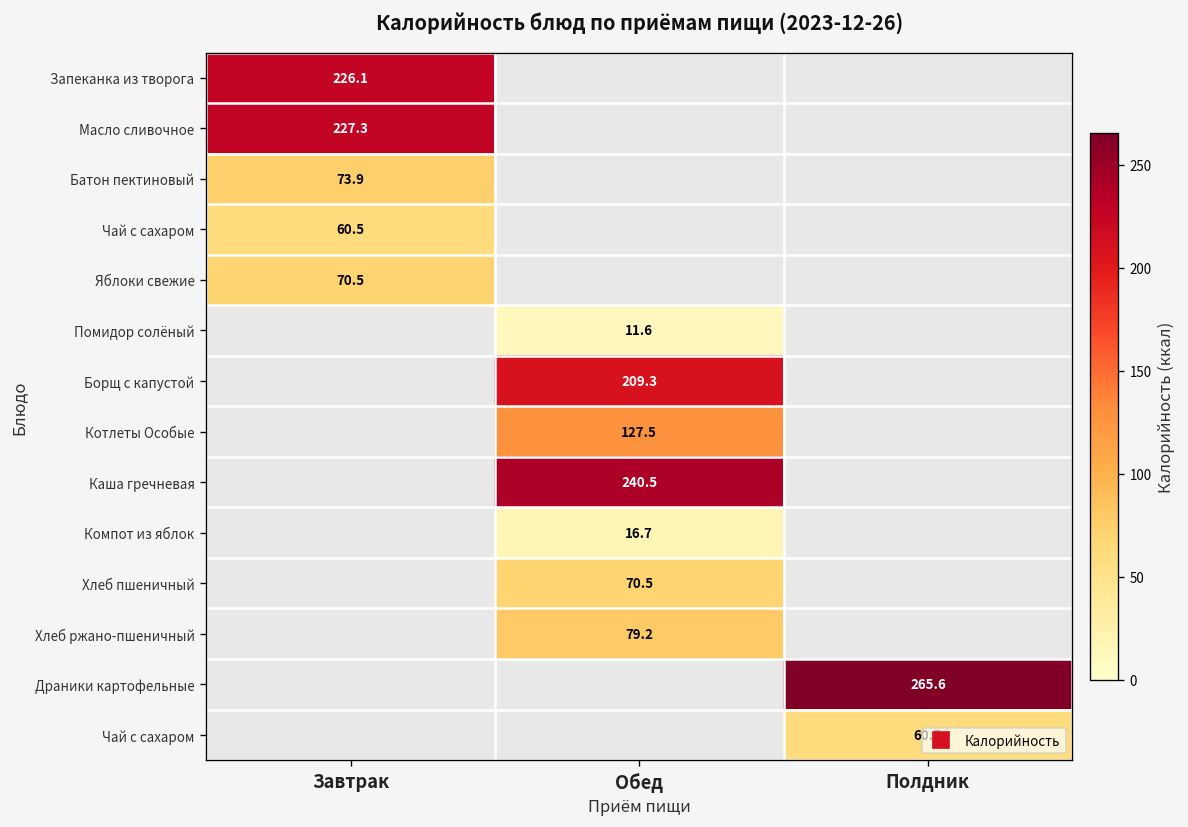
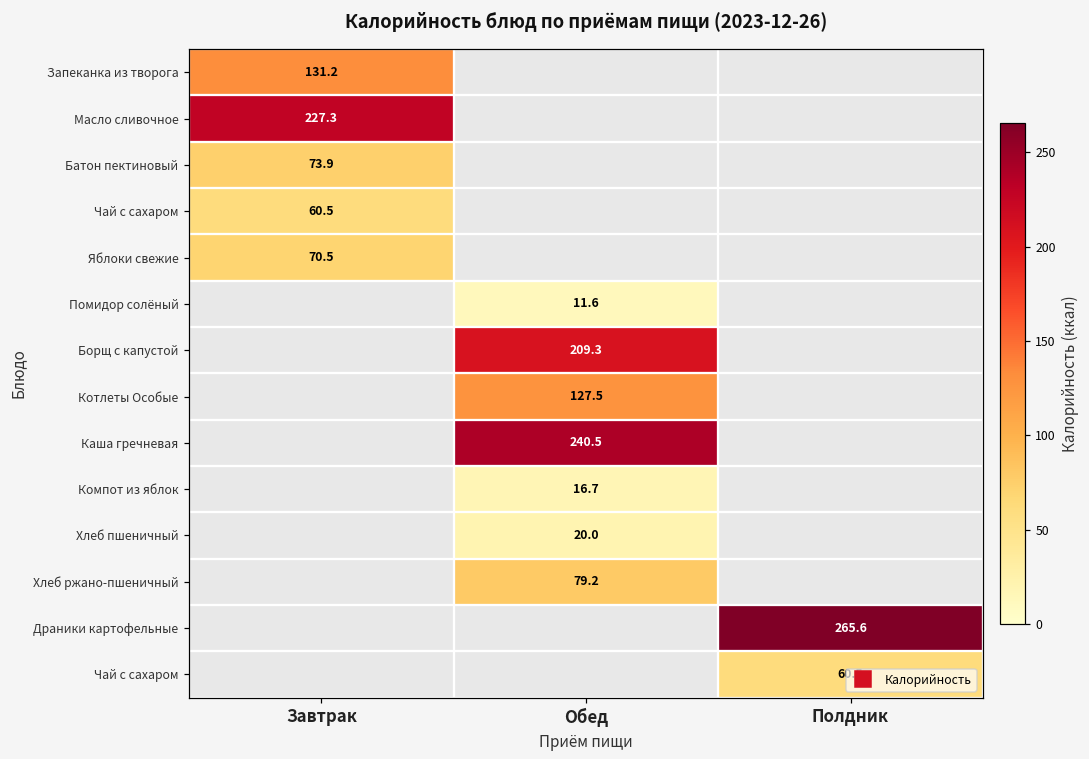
  {
    "Запеканка из творога": {
-     "Завтрак": 226.1
+     "Завтрак": 131.2
    },
    "Масло сливочное": {
      "Завтрак": 227.3
    },
    "Батон пектиновый": {
      "Завтрак": 73.9
    },
    "Чай с сахаром": {
      "Завтрак": 60.5
    },
    "Яблоки свежие": {
      "Завтрак": 70.5
    },
    "Помидор солёный": {
      "Обед": 11.6
    },
    "Борщ с капустой": {
      "Обед": 209.3
    },
    "Котлеты Особые": {
      "Обед": 127.5
    },
    "Каша гречневая": {
      "Обед": 240.5
    },
    "Компот из яблок": {
      "Обед": 16.7
    },
    "Хлеб пшеничный": {
-     "Обед": 70.5
+     "Обед": 20.0
    },
    "Хлеб ржано-пшеничный": {
      "Обед": 79.2
    },
    "Драники картофельные": {
      "Полдник": 265.6
    }
  }
